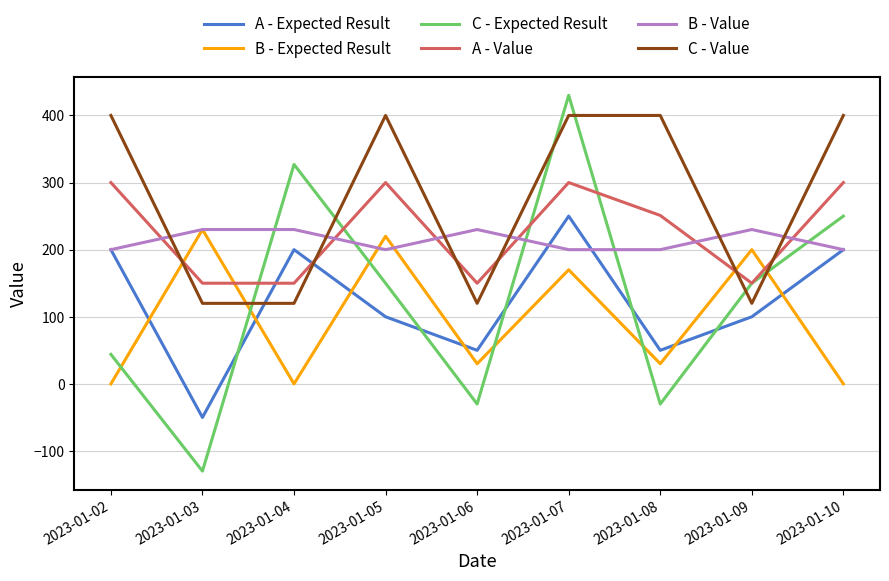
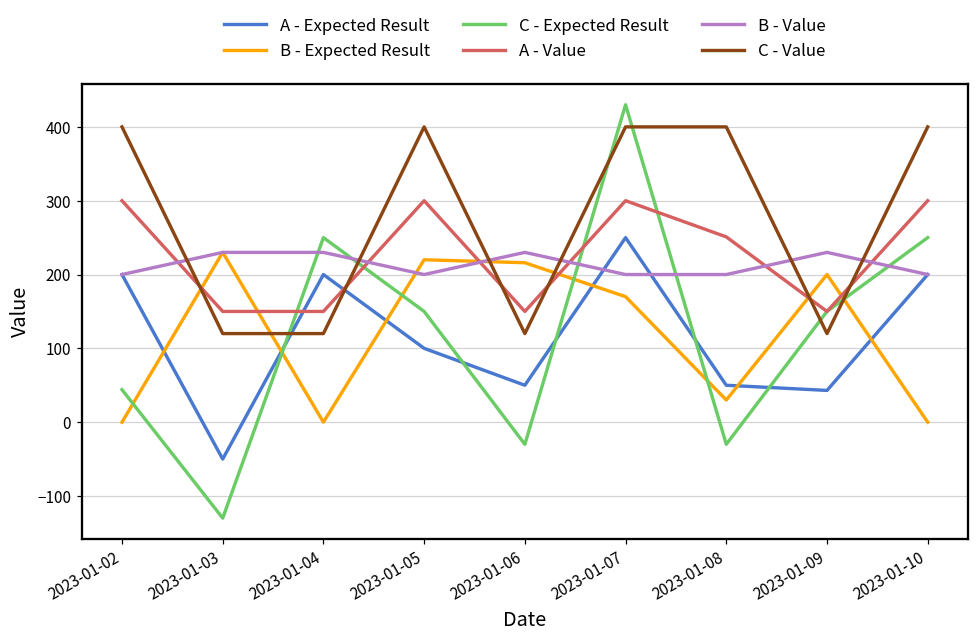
  {
    "A - Expected Result": {
      "2023-01-03": -50,
      "2023-01-04": 200,
      "2023-01-05": 100,
      "2023-01-06": 50,
      "2023-01-07": 250,
      "2023-01-08": 50,
-     "2023-01-09": 100
+     "2023-01-09": 40
    },
    "B - Expected Result": {
      "2023-01-02": 0,
      "2023-01-04": 0,
      "2023-01-05": 220,
-     "2023-01-06": 30,
+     "2023-01-06": 220,
      "2023-01-07": 170,
      "2023-01-08": 30,
      "2023-01-09": 200,
      "2023-01-10": 0
    },
    "C - Expected Result": {
      "2023-01-02": 40,
      "2023-01-03": -130,
-     "2023-01-04": 330,
+     "2023-01-04": 250,
      "2023-01-05": 150,
      "2023-01-06": -30,
      "2023-01-07": 430,
      "2023-01-08": -30,
      "2023-01-10": 250
    },
    "A - Value": {
      "2023-01-02": 300,
      "2023-01-03": 150,
      "2023-01-04": 150,
      "2023-01-05": 300,
      "2023-01-06": 150,
      "2023-01-07": 300,
      "2023-01-08": 250,
      "2023-01-10": 300
    },
    "B - Value": {
      "2023-01-04": 230,
      "2023-01-05": 200,
      "2023-01-06": 230,
      "2023-01-07": 200,
      "2023-01-08": 200,
      "2023-01-09": 230
    },
    "C - Value": {
      "2023-01-02": 400,
      "2023-01-03": 120,
      "2023-01-04": 120,
      "2023-01-05": 400,
      "2023-01-06": 120,
      "2023-01-07": 400,
      "2023-01-08": 400,
      "2023-01-09": 120,
      "2023-01-10": 400
    }
  }
